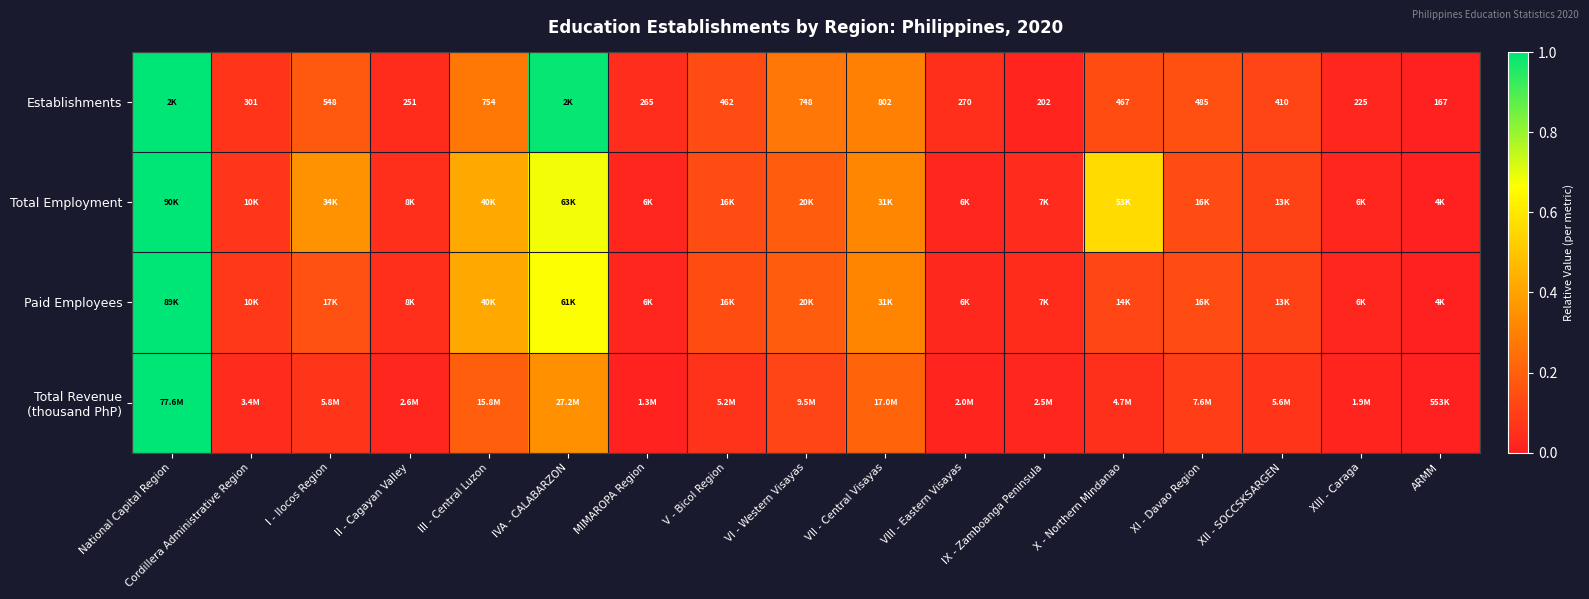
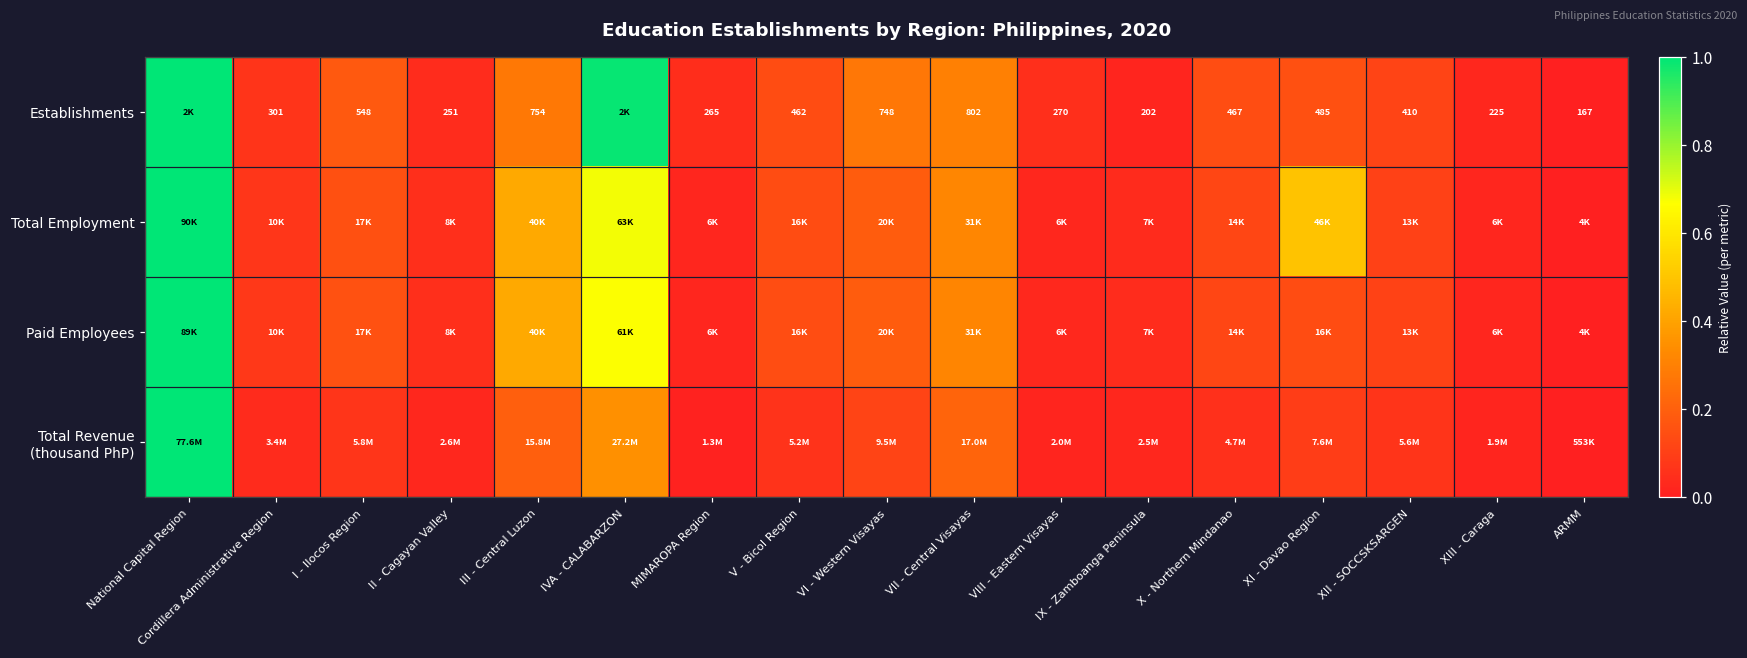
  {
    "Establishments": {
      "National Capital Region": "2K",
      "Cordillera Administrative Region": "301",
      "I - Ilocos Region": "548",
      "II - Cagayan Valley": "251",
      "III - Central Luzon": "754",
      "IVA - CALABARZON": "2K",
      "MIMAROPA Region": "265",
      "V - Bicol Region": "462",
      "VI - Western Visayas": "748",
      "VII - Central Visayas": "802",
      "VIII - Eastern Visayas": "270",
      "IX - Zamboanga Peninsula": "202",
      "X - Northern Mindanao": "467",
      "XI - Davao Region": "485",
      "XII - SOCCSKSARGEN": "410",
      "XIII - Caraga": "225",
      "ARMM": "167"
    },
    "Total Employment": {
      "National Capital Region": "90K",
      "Cordillera Administrative Region": "10K",
-     "I - Ilocos Region": "34K",
+     "I - Ilocos Region": "17K",
      "II - Cagayan Valley": "8K",
      "III - Central Luzon": "40K",
      "IVA - CALABARZON": "63K",
      "MIMAROPA Region": "6K",
      "V - Bicol Region": "16K",
      "VI - Western Visayas": "20K",
      "VII - Central Visayas": "31K",
      "VIII - Eastern Visayas": "6K",
      "IX - Zamboanga Peninsula": "7K",
-     "X - Northern Mindanao": "53K",
-     "XI - Davao Region": "16K",
+     "X - Northern Mindanao": "14K",
+     "XI - Davao Region": "46K",
      "XII - SOCCSKSARGEN": "13K",
      "XIII - Caraga": "6K",
      "ARMM": "4K"
    },
    "Paid Employees": {
      "National Capital Region": "89K",
      "Cordillera Administrative Region": "10K",
      "I - Ilocos Region": "17K",
      "II - Cagayan Valley": "8K",
      "III - Central Luzon": "40K",
      "IVA - CALABARZON": "61K",
      "MIMAROPA Region": "6K",
      "V - Bicol Region": "16K",
      "VI - Western Visayas": "20K",
      "VII - Central Visayas": "31K",
      "VIII - Eastern Visayas": "6K",
      "IX - Zamboanga Peninsula": "7K",
      "X - Northern Mindanao": "14K",
      "XI - Davao Region": "16K",
      "XII - SOCCSKSARGEN": "13K",
      "XIII - Caraga": "6K",
      "ARMM": "4K"
    },
    "Total Revenue (thousand PhP)": {
      "National Capital Region": "77.6M",
      "Cordillera Administrative Region": "3.4M",
      "I - Ilocos Region": "5.8M",
      "II - Cagayan Valley": "2.6M",
      "III - Central Luzon": "15.8M",
      "IVA - CALABARZON": "27.2M",
      "MIMAROPA Region": "1.3M",
      "V - Bicol Region": "5.2M",
      "VI - Western Visayas": "9.5M",
      "VII - Central Visayas": "17.0M",
      "VIII - Eastern Visayas": "2.0M",
      "IX - Zamboanga Peninsula": "2.5M",
      "X - Northern Mindanao": "4.7M",
      "XI - Davao Region": "7.6M",
      "XII - SOCCSKSARGEN": "5.6M",
      "XIII - Caraga": "1.9M",
      "ARMM": "553K"
    }
  }
